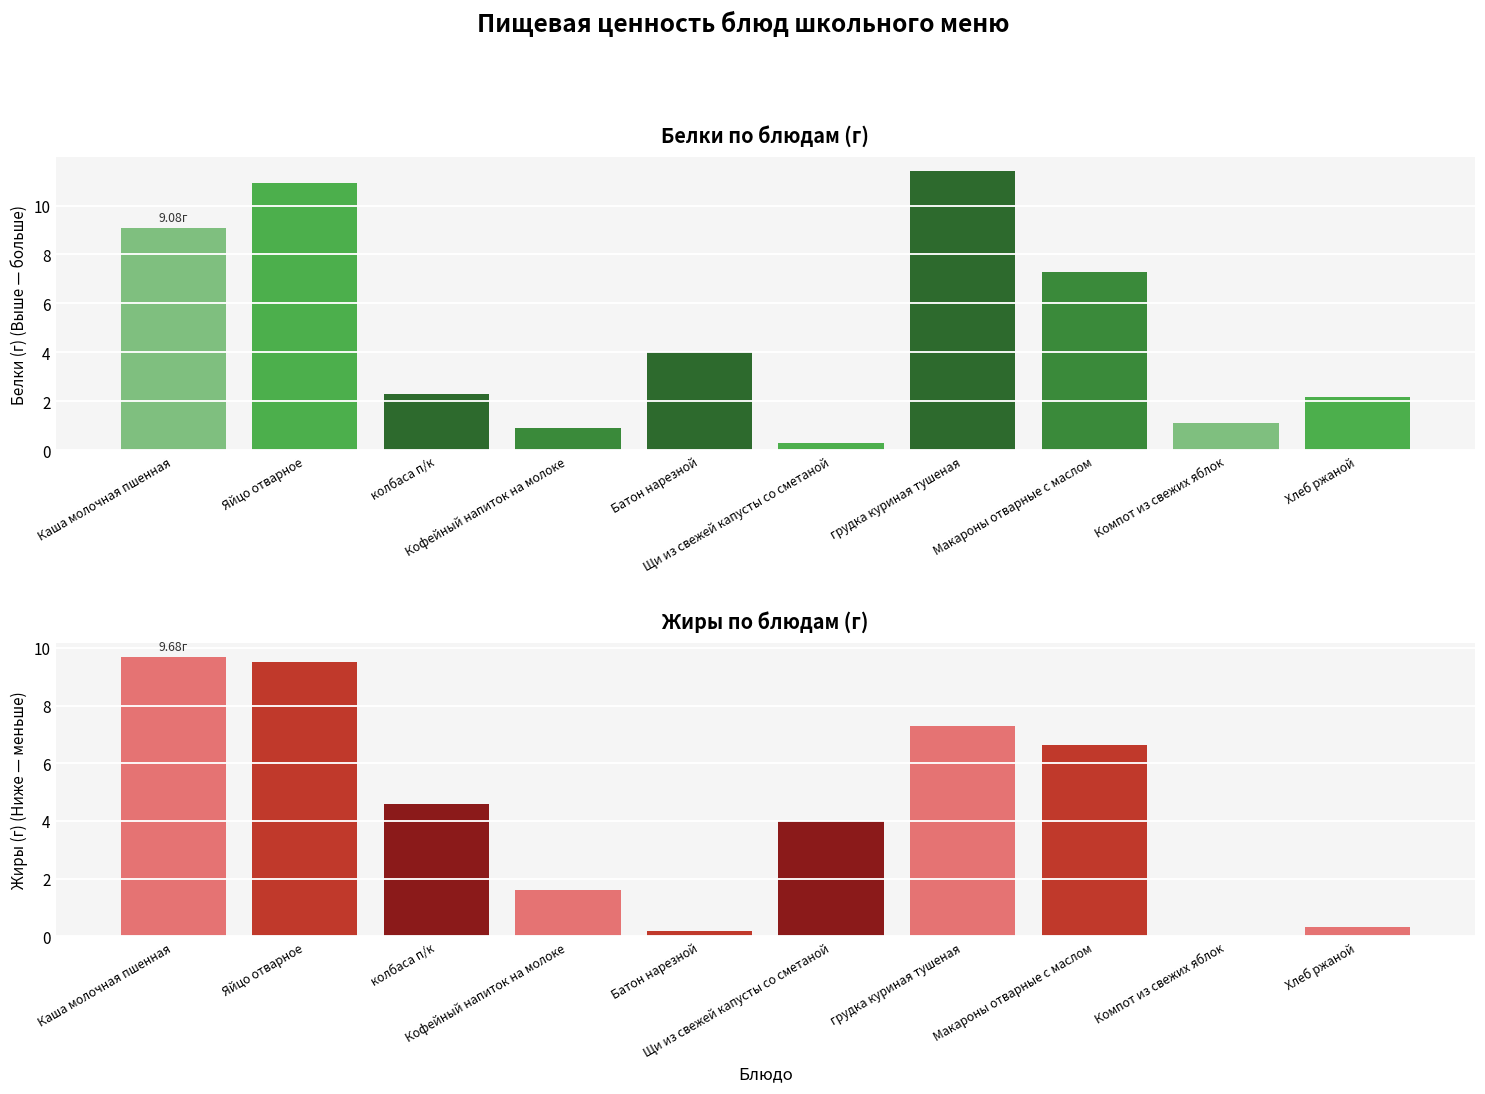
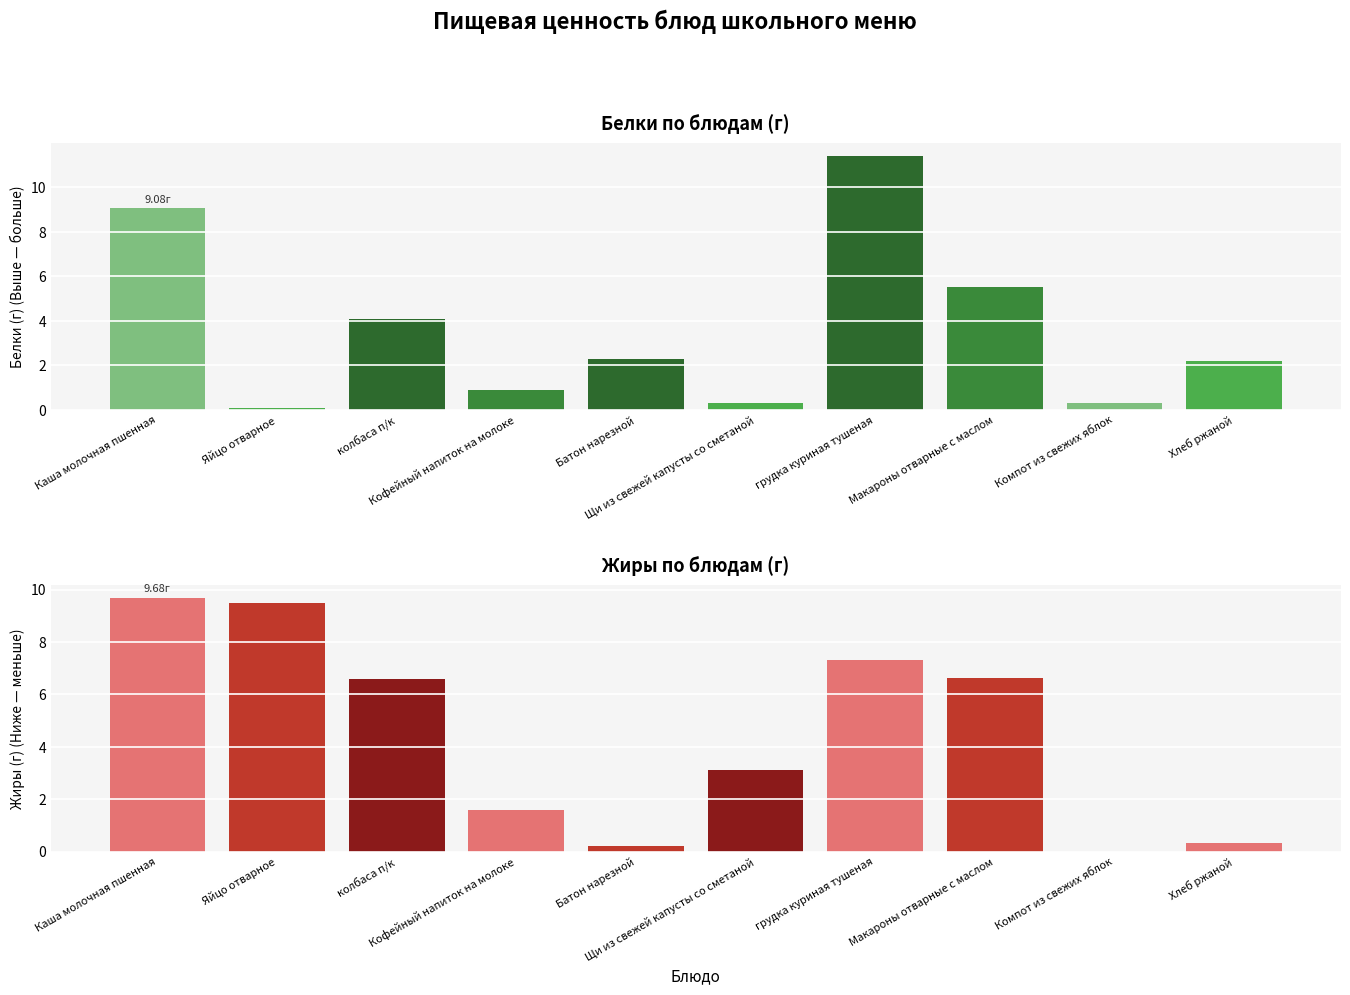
  {
    "Белки по блюдам (г)": {
-     "Яйцо отварное": 10.9,
-     "колбаса п/к": 2.3,
+     "Яйцо отварное": 0.1,
+     "колбаса п/к": 4.1,
      "Кофейный напиток на молоке": 0.9,
-     "Батон нарезной": 4.0,
+     "Батон нарезной": 2.3,
      "Щи из свежей капусты со сметаной": 0.3,
      "грудка куриная тушеная": 11.4,
-     "Макароны отварные с маслом": 7.3,
-     "Компот из свежих яблок": 1.1,
+     "Макароны отварные с маслом": 5.5,
+     "Компот из свежих яблок": 0.3,
      "Хлеб ржаной": 2.2
    },
    "Жиры по блюдам (г)": {
      "Яйцо отварное": 9.5,
-     "колбаса п/к": 4.6,
+     "колбаса п/к": 6.6,
      "Кофейный напиток на молоке": 1.6,
      "Батон нарезной": 0.2,
-     "Щи из свежей капусты со сметаной": 4.0,
+     "Щи из свежей капусты со сметаной": 3.1,
      "грудка куриная тушеная": 7.3,
      "Макароны отварные с маслом": 6.6,
      "Компот из свежих яблок": 0.0,
      "Хлеб ржаной": 0.3
    }
  }
